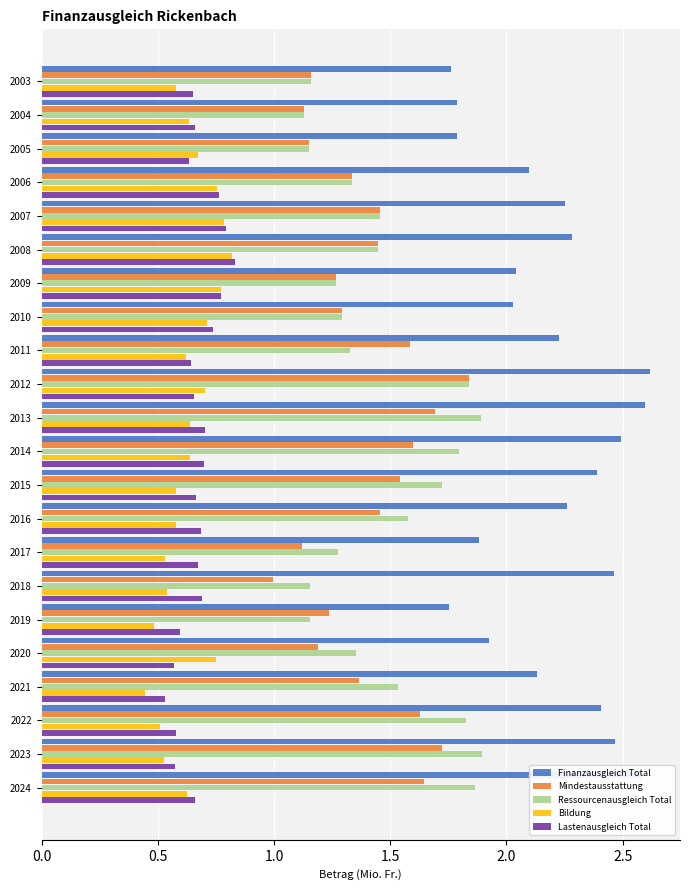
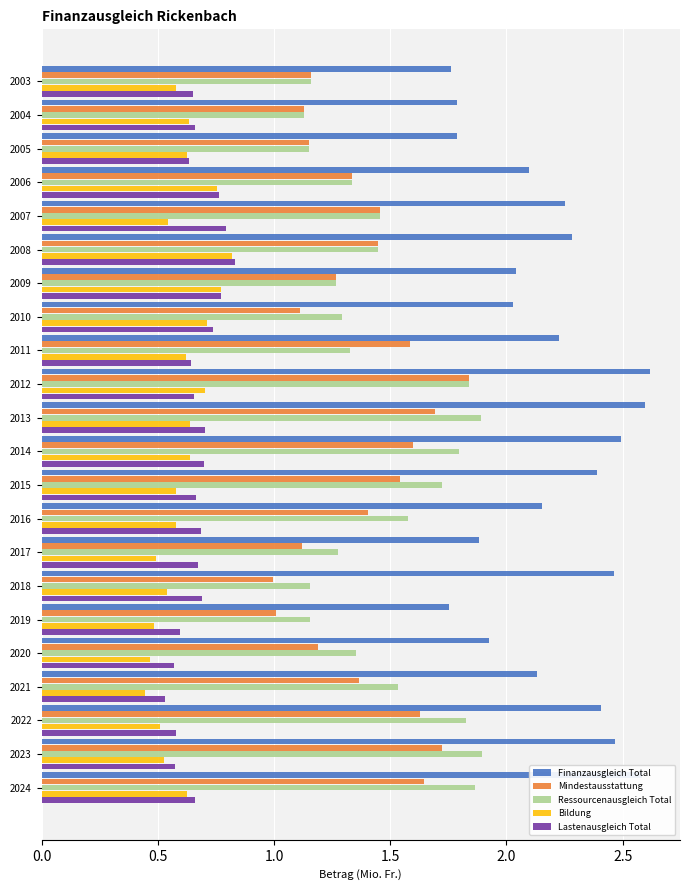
  {
    "Finanzausgleich Total": {
      "2003": 1.76,
      "2004": 1.79,
      "2005": 1.79,
      "2006": 2.10,
      "2007": 2.25,
      "2008": 2.28,
      "2009": 2.04,
      "2010": 2.03,
      "2011": 2.23,
      "2012": 2.62,
      "2013": 2.59,
      "2014": 2.49,
      "2015": 2.39,
-     "2016": 2.26,
+     "2016": 2.16,
      "2017": 1.88,
      "2018": 2.46,
      "2019": 1.75,
      "2020": 1.92,
      "2021": 2.13,
      "2022": 2.40,
      "2023": 2.47
    },
    "Mindestausstattung": {
      "2003": 1.16,
      "2004": 1.13,
      "2005": 1.15,
      "2006": 1.33,
      "2007": 1.46,
      "2008": 1.45,
      "2009": 1.27,
-     "2010": 1.29,
+     "2010": 1.11,
      "2011": 1.58,
      "2012": 1.84,
      "2013": 1.69,
      "2014": 1.60,
      "2015": 1.54,
-     "2016": 1.46,
+     "2016": 1.41,
      "2017": 1.12,
      "2018": 1.00,
-     "2019": 1.23,
+     "2019": 1.01,
      "2020": 1.19,
      "2021": 1.36,
      "2022": 1.63,
      "2023": 1.72,
      "2024": 1.65
    },
    "Ressourcenausgleich Total": {
      "2003": 1.16,
      "2004": 1.13,
      "2005": 1.15,
      "2006": 1.33,
      "2007": 1.46,
      "2008": 1.45,
      "2009": 1.27,
      "2010": 1.29,
      "2011": 1.33,
      "2012": 1.84,
      "2013": 1.89,
      "2014": 1.80,
      "2015": 1.72,
      "2016": 1.58,
      "2017": 1.27,
      "2018": 1.15,
      "2019": 1.16,
      "2020": 1.35,
      "2021": 1.53,
      "2022": 1.82,
      "2023": 1.90,
      "2024": 1.86
    },
    "Bildung": {
      "2003": 0.58,
      "2004": 0.63,
-     "2005": 0.67,
+     "2005": 0.62,
      "2006": 0.75,
-     "2007": 0.78,
+     "2007": 0.54,
      "2008": 0.82,
      "2009": 0.77,
      "2010": 0.71,
      "2011": 0.62,
      "2012": 0.70,
      "2013": 0.64,
      "2014": 0.64,
      "2015": 0.58,
      "2016": 0.58,
-     "2017": 0.53,
+     "2017": 0.49,
      "2018": 0.54,
      "2019": 0.48,
-     "2020": 0.75,
+     "2020": 0.47,
      "2021": 0.44,
      "2022": 0.51,
      "2023": 0.53,
      "2024": 0.62
    },
    "Lastenausgleich Total": {
      "2003": 0.65,
      "2004": 0.66,
      "2005": 0.64,
      "2006": 0.76,
      "2007": 0.79,
      "2008": 0.83,
      "2009": 0.77,
      "2010": 0.74,
      "2011": 0.64,
      "2012": 0.65,
      "2013": 0.70,
      "2014": 0.70,
      "2015": 0.67,
      "2016": 0.68,
      "2017": 0.67,
      "2018": 0.69,
      "2019": 0.60,
      "2020": 0.57,
      "2021": 0.53,
      "2022": 0.58,
      "2023": 0.57,
      "2024": 0.66
    }
  }
